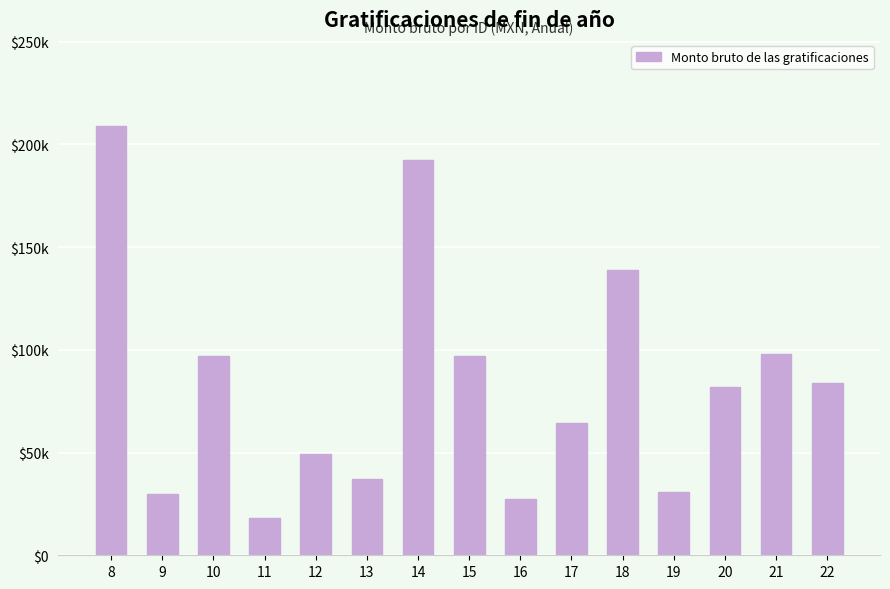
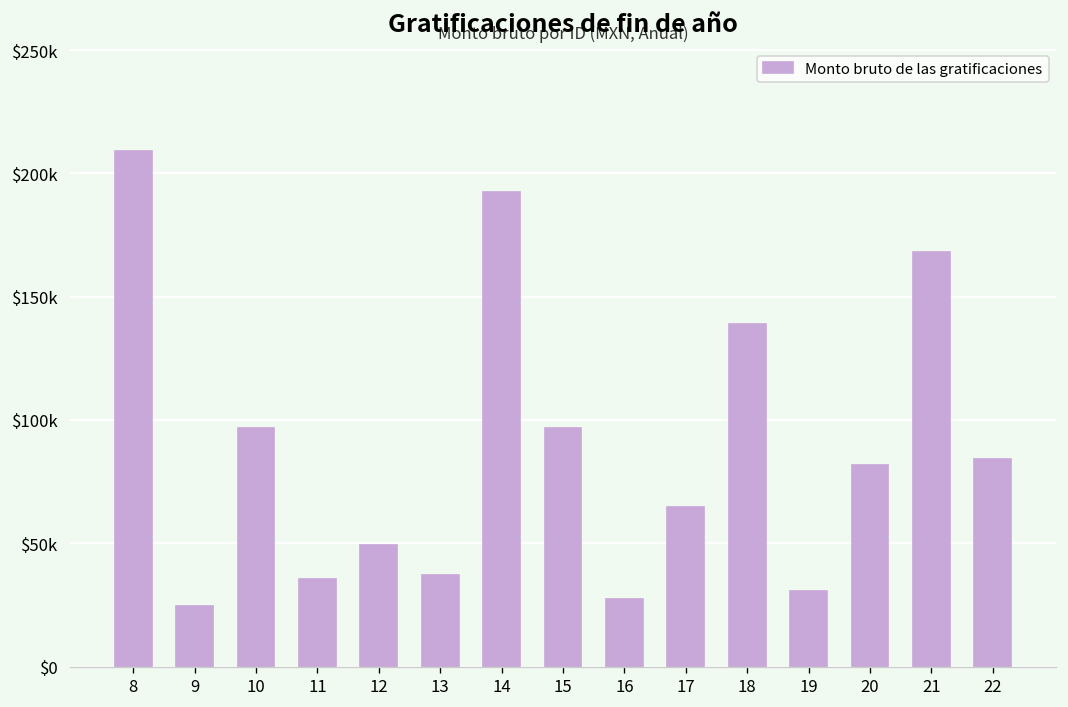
  {
    "8": "$209000",
-   "9": "$30000",
+   "9": "$24000",
    "10": "$97000",
-   "11": "$18000",
+   "11": "$35000",
    "12": "$49000",
    "13": "$37000",
    "14": "$192000",
    "15": "$97000",
    "16": "$27000",
    "17": "$65000",
    "18": "$139000",
    "19": "$31000",
    "20": "$82000",
-   "21": "$98000",
+   "21": "$168000",
    "22": "$84000"
  }
